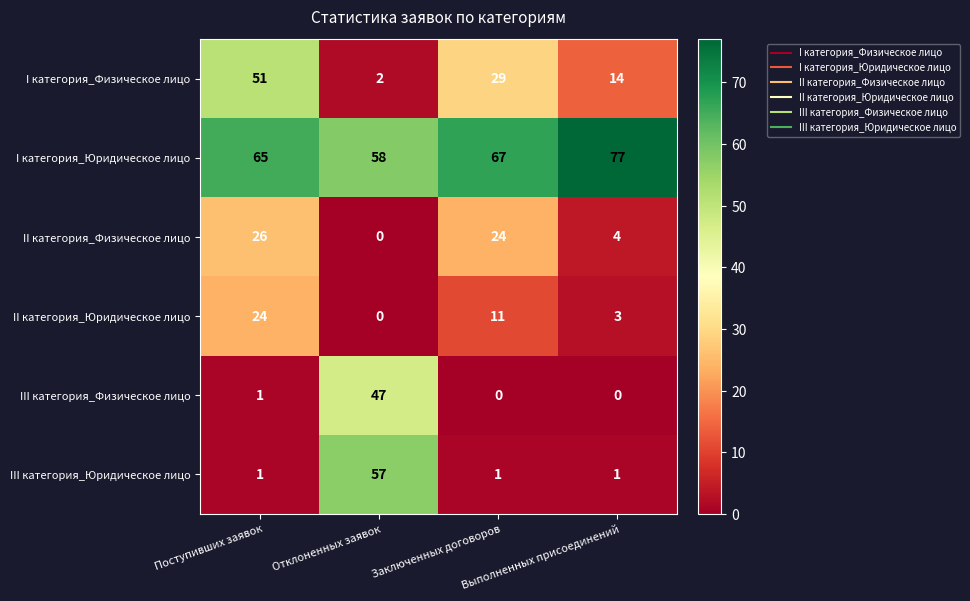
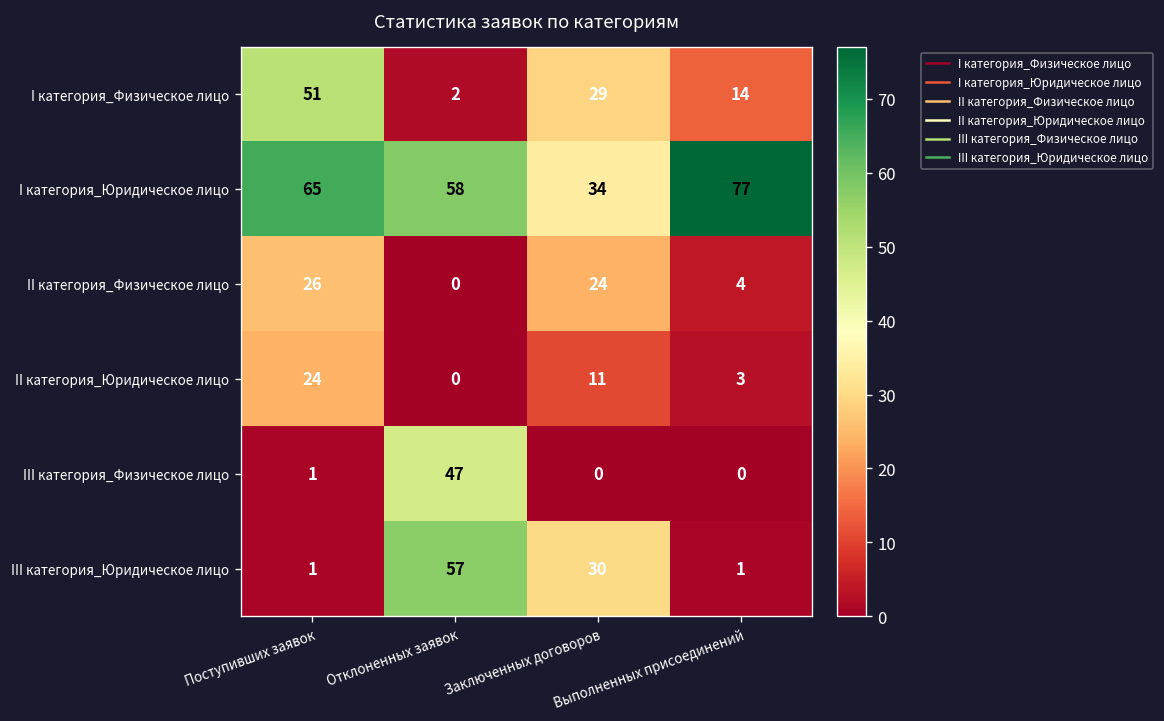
  {
    "I категория_Физическое лицо": {
      "Поступивших заявок": 51,
      "Отклоненных заявок": 2,
      "Заключенных договоров": 29,
      "Выполненных присоединений": 14
    },
    "I категория_Юридическое лицо": {
      "Поступивших заявок": 65,
      "Отклоненных заявок": 58,
-     "Заключенных договоров": 67,
+     "Заключенных договоров": 34,
      "Выполненных присоединений": 77
    },
    "II категория_Физическое лицо": {
      "Поступивших заявок": 26,
      "Отклоненных заявок": 0,
      "Заключенных договоров": 24,
      "Выполненных присоединений": 4
    },
    "II категория_Юридическое лицо": {
      "Поступивших заявок": 24,
      "Отклоненных заявок": 0,
      "Заключенных договоров": 11,
      "Выполненных присоединений": 3
    },
    "III категория_Физическое лицо": {
      "Поступивших заявок": 1,
      "Отклоненных заявок": 47,
      "Заключенных договоров": 0,
      "Выполненных присоединений": 0
    },
    "III категория_Юридическое лицо": {
      "Поступивших заявок": 1,
      "Отклоненных заявок": 57,
-     "Заключенных договоров": 1,
+     "Заключенных договоров": 30,
      "Выполненных присоединений": 1
    }
  }
